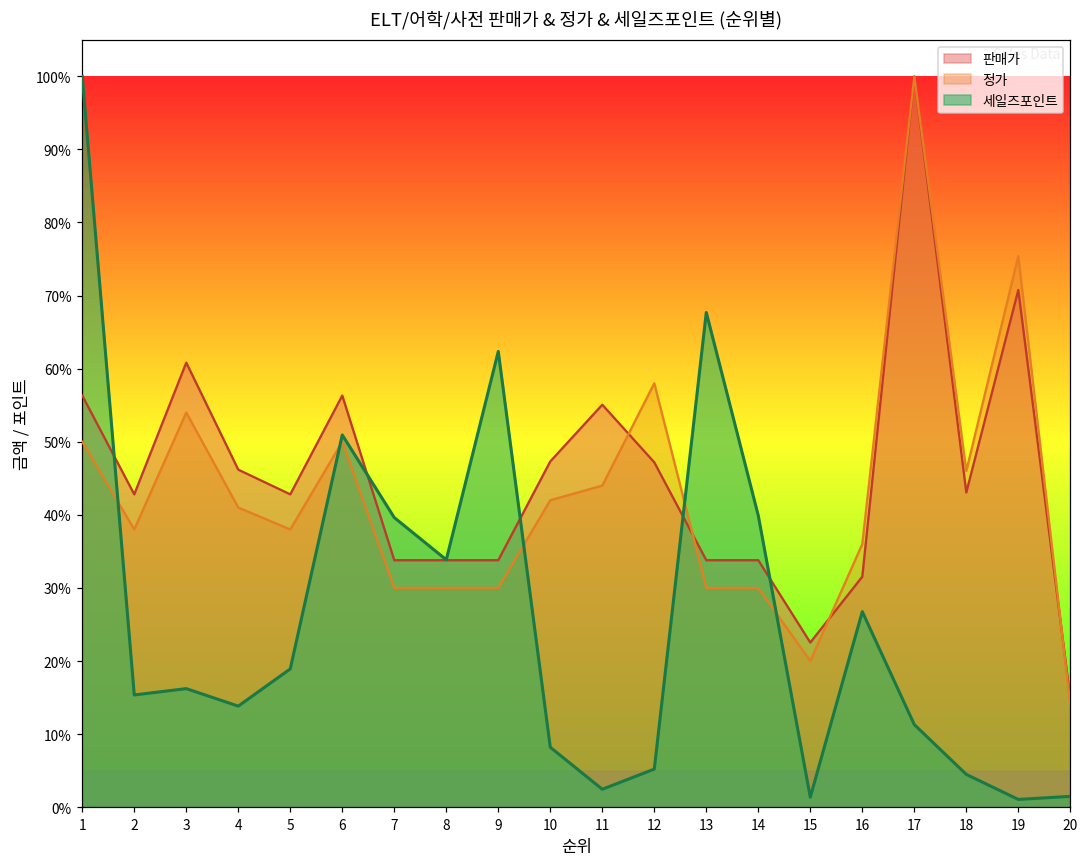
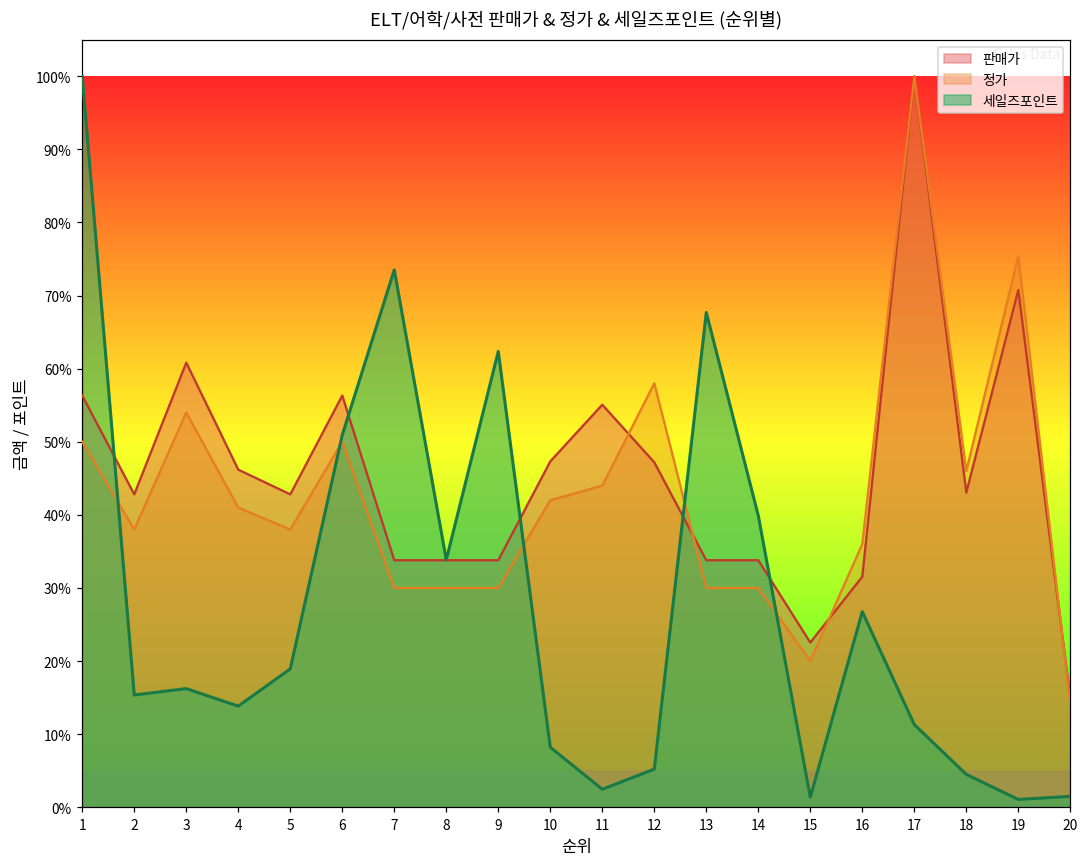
  {
    "세일즈포인트": {
      "1": "100%",
      "2": "15%",
      "3": "16%",
      "4": "14%",
      "5": "19%",
      "6": "51%",
-     "7": "40%",
+     "7": "74%",
      "9": "62%",
      "10": "8%",
      "12": "5%",
      "13": "68%",
      "14": "40%",
      "16": "27%",
      "17": "11%"
    }
  }
